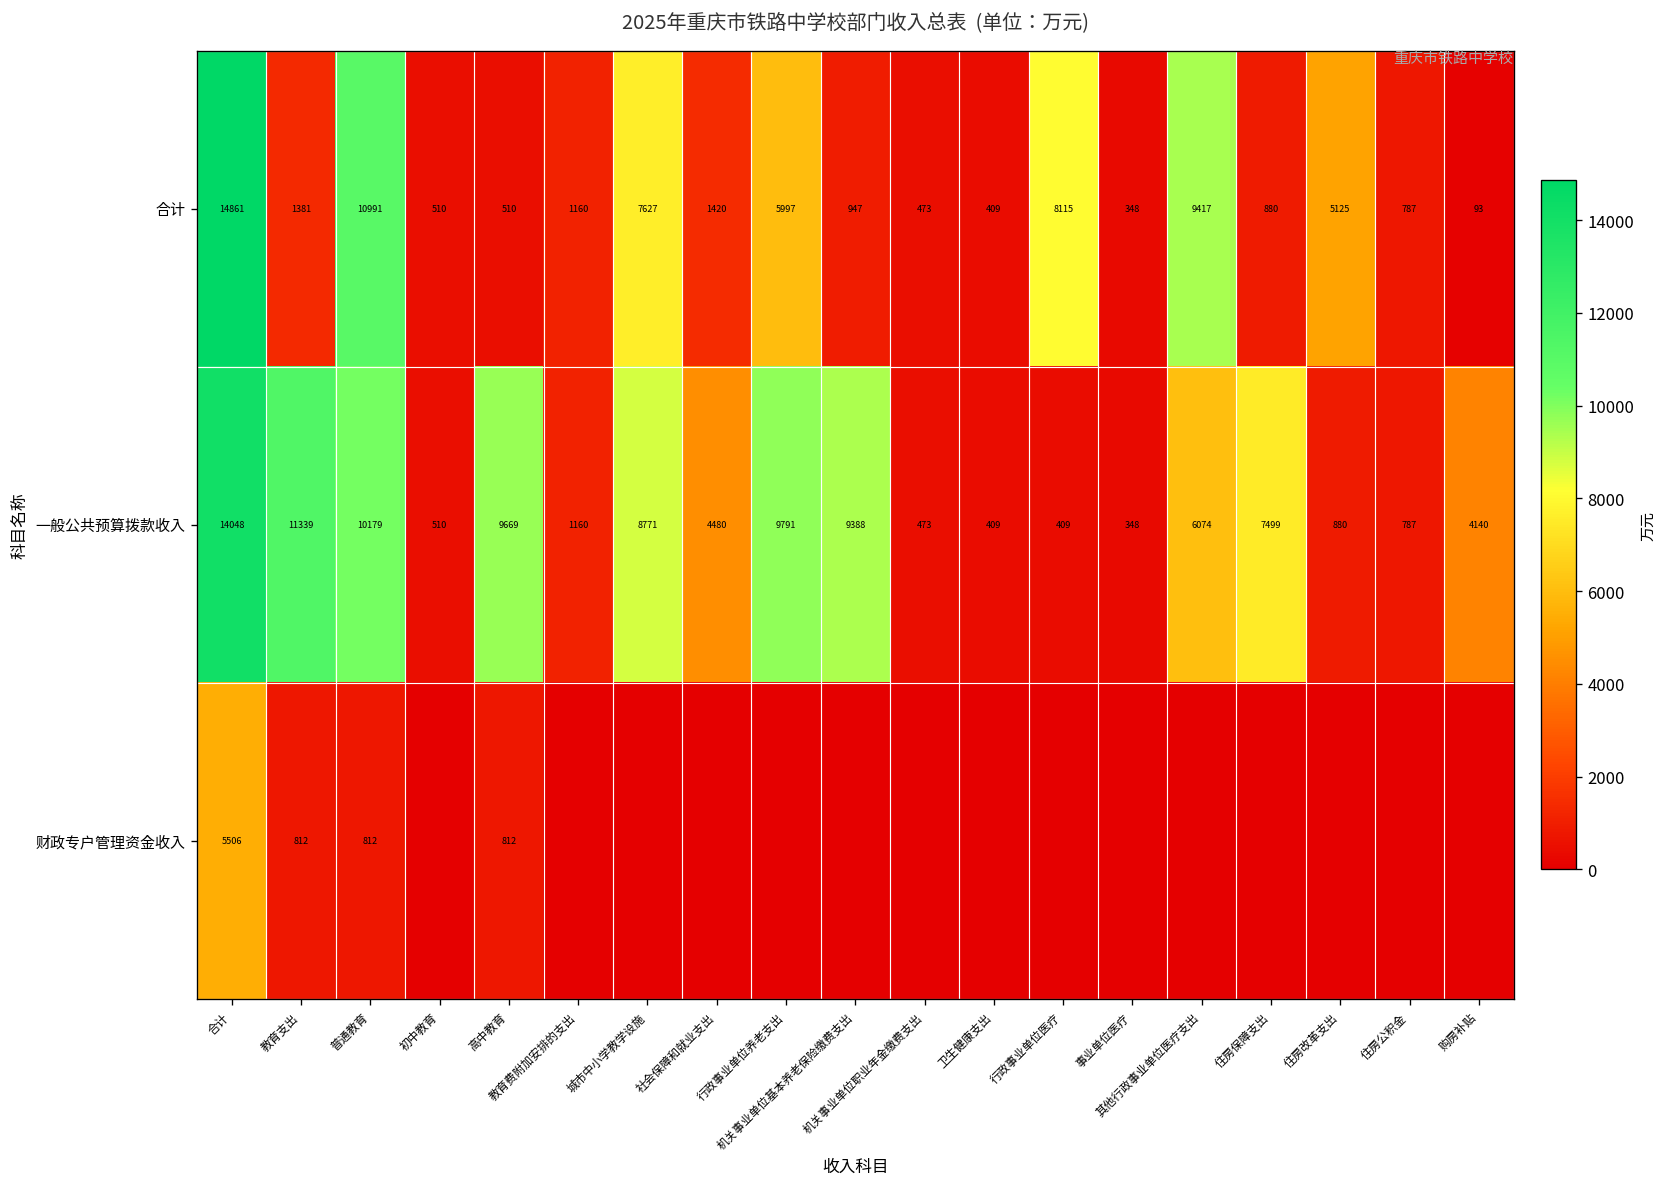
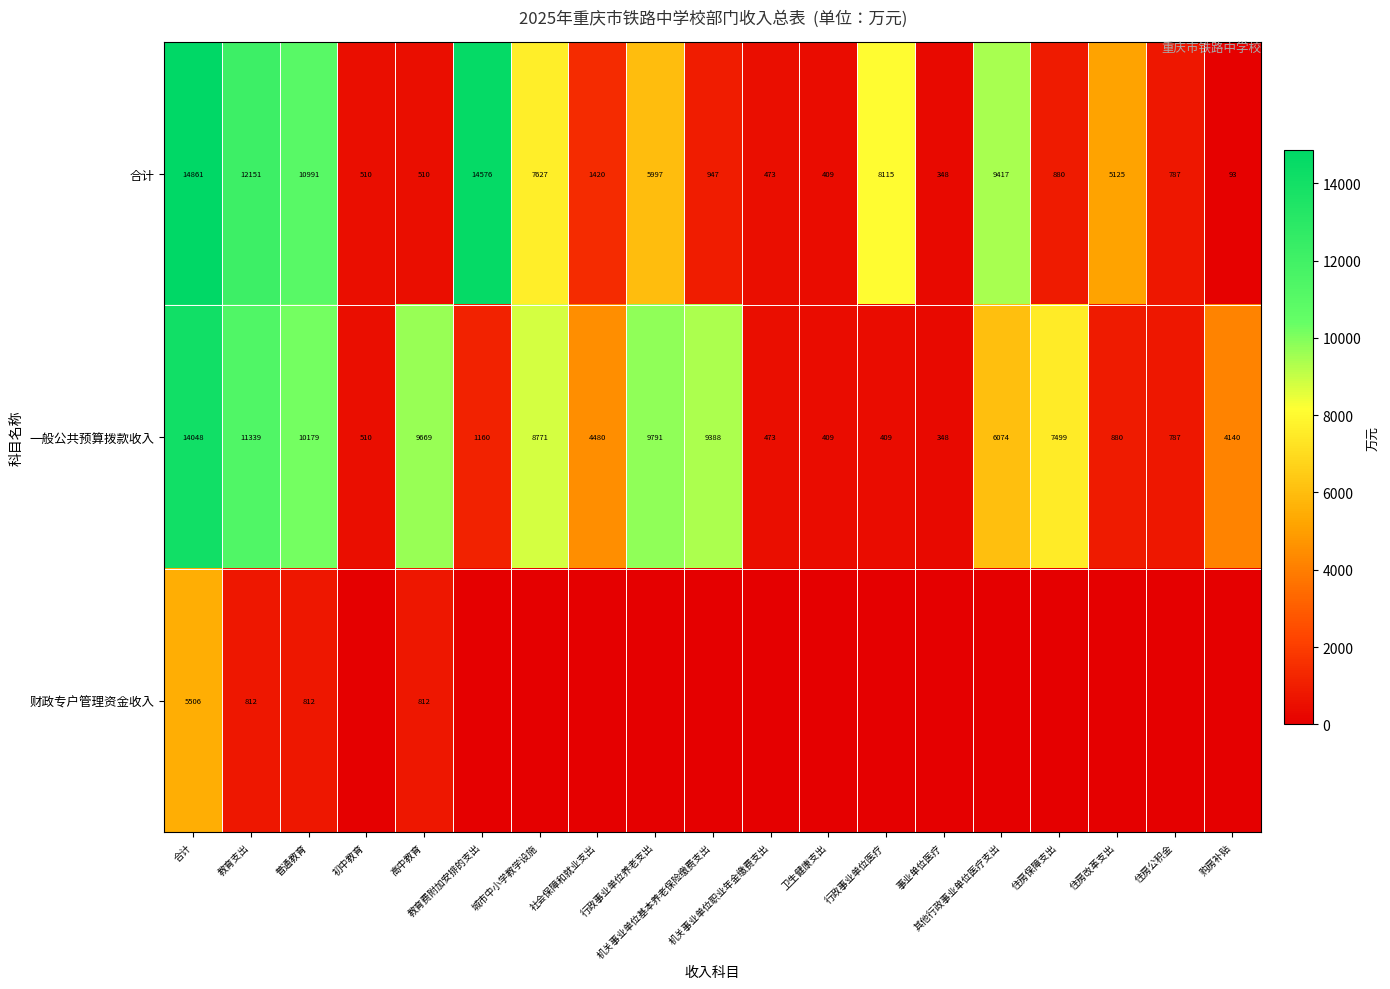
  {
    "合计": {
      "合计": 14861,
-     "教育支出": 1381,
+     "教育支出": 12151,
      "普通教育": 10991,
      "初中教育": 510,
      "高中教育": 510,
-     "教育费附加安排的支出": 1160,
+     "教育费附加安排的支出": 14576,
      "城市中小学教学设施": 7627,
      "社会保障和就业支出": 1420,
      "行政事业单位养老支出": 5997,
      "机关事业单位基本养老保险缴费支出": 947,
      "机关事业单位职业年金缴费支出": 473,
      "卫生健康支出": 409,
      "行政事业单位医疗": 8115,
      "事业单位医疗": 348,
      "其他行政事业单位医疗支出": 9417,
      "住房保障支出": 880,
      "住房改革支出": 5125,
      "住房公积金": 787
    },
    "一般公共预算拨款收入": {
      "合计": 14048,
      "教育支出": 11339,
      "普通教育": 10179,
      "初中教育": 510,
      "高中教育": 9669,
      "教育费附加安排的支出": 1160,
      "城市中小学教学设施": 8771,
      "社会保障和就业支出": 4480,
      "行政事业单位养老支出": 9791,
      "机关事业单位基本养老保险缴费支出": 9388,
      "机关事业单位职业年金缴费支出": 473,
      "卫生健康支出": 409,
      "行政事业单位医疗": 409,
      "事业单位医疗": 348,
      "其他行政事业单位医疗支出": 6074,
      "住房保障支出": 7499,
      "住房改革支出": 880,
      "住房公积金": 787,
      "购房补贴": 4140
    },
    "财政专户管理资金收入": {
      "合计": 5506,
      "教育支出": 812,
      "普通教育": 812,
      "高中教育": 812
    }
  }
